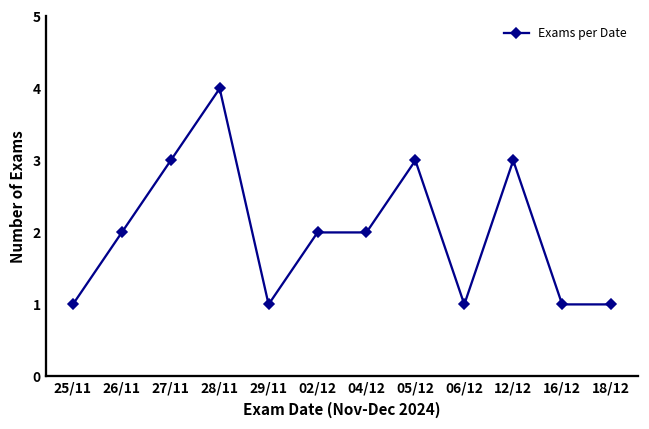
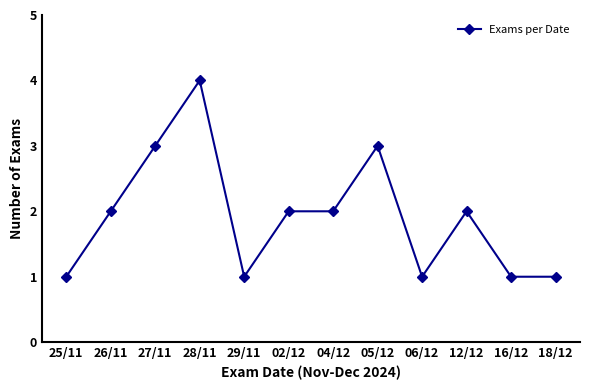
  {
    "25/11": 1,
    "26/11": 2,
    "27/11": 3,
    "28/11": 4,
    "29/11": 1,
    "02/12": 2,
    "04/12": 2,
    "05/12": 3,
    "06/12": 1,
-   "12/12": 3,
+   "12/12": 2,
    "16/12": 1,
    "18/12": 1
  }
